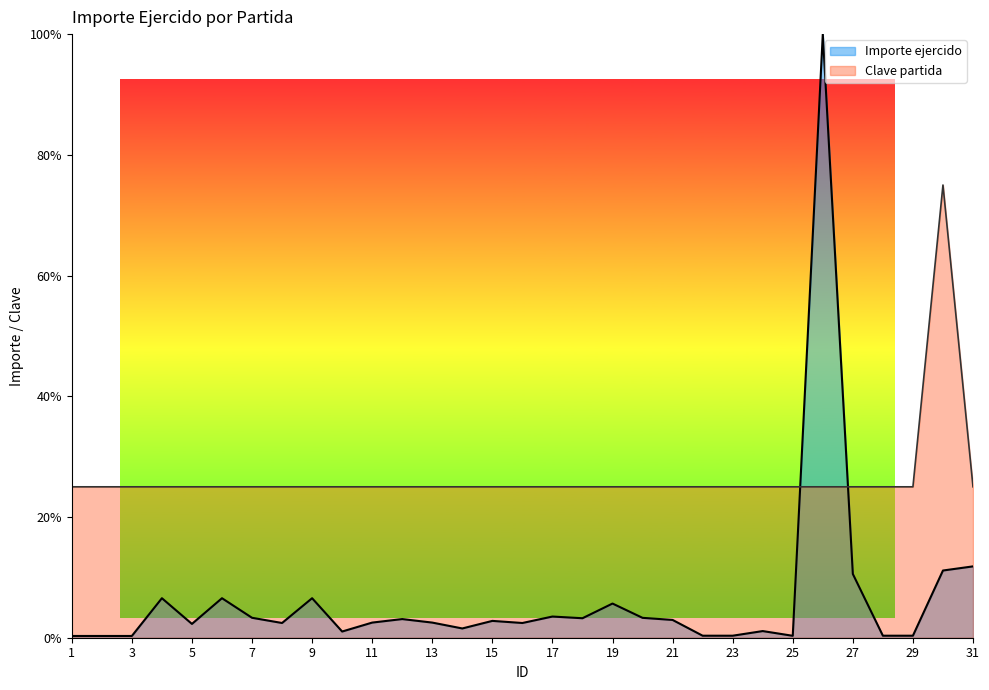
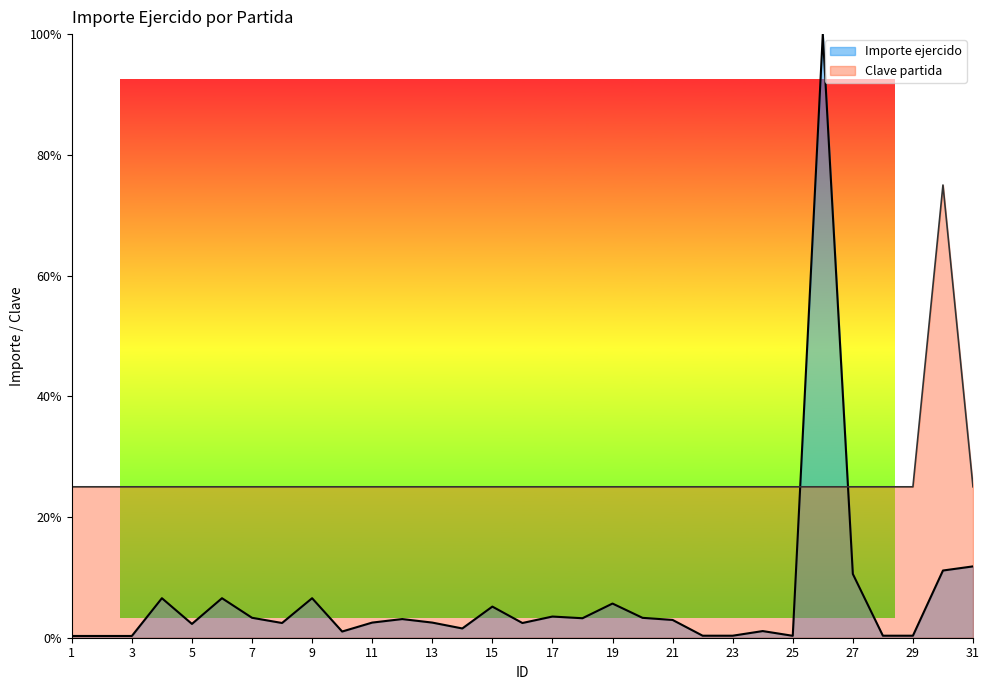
  {
    "Importe ejercido": {
      "1": "0%",
      "3": "0%",
      "5": "2%",
      "7": "3%",
      "9": "7%",
      "11": "3%",
      "13": "3%",
-     "15": "3%",
+     "15": "5%",
      "17": "4%",
      "19": "6%",
      "21": "3%",
      "23": "0%",
      "25": "0%",
      "27": "11%",
      "29": "0%",
      "31": "12%"
    },
    "Clave partida": {
      "1": "25%",
      "3": "25%",
      "5": "25%",
      "7": "25%",
      "9": "25%",
      "11": "25%",
      "13": "25%",
      "15": "25%",
      "17": "25%",
      "19": "25%",
      "21": "25%",
      "23": "25%",
      "25": "25%",
      "27": "25%",
      "29": "25%",
      "31": "25%"
    }
  }
